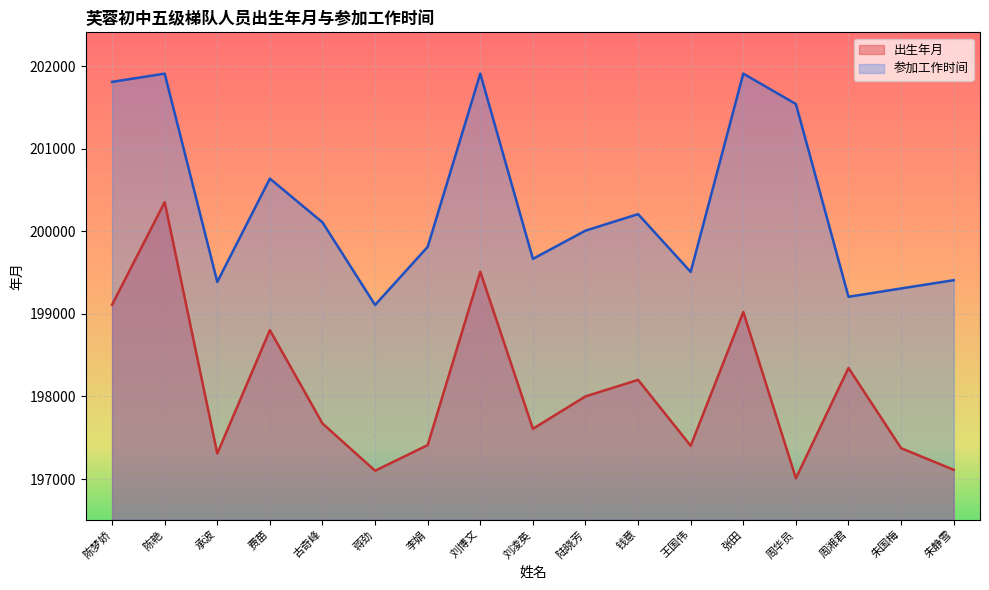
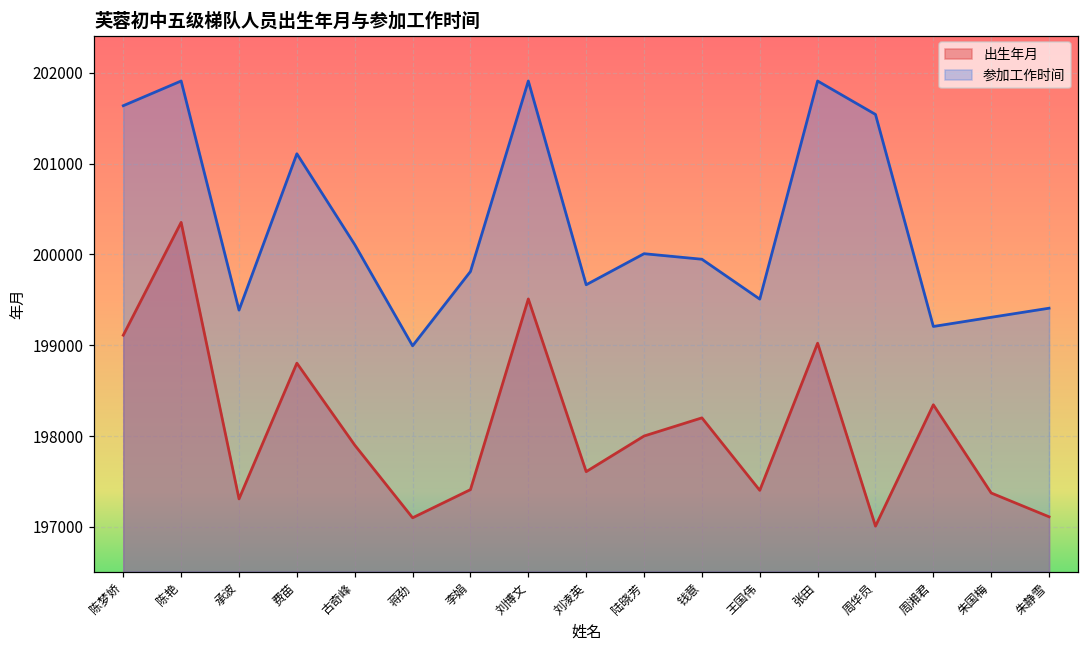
  {
    "出生年月": {
      "陈梦娇": 199100,
      "陈艳": 200400,
      "承波": 197300,
      "费苗": 198800,
-     "古奇峰": 197700,
+     "古奇峰": 197900,
      "蒋劲": 197100,
      "李娟": 197400,
      "刘博文": 199500,
      "刘凌英": 197600,
      "陆晓芳": 198000,
      "钱意": 198200,
      "王国伟": 197400,
      "张田": 199000,
      "周华员": 197000,
      "周湘君": 198300,
      "朱国梅": 197400,
      "朱静雪": 197100
    },
    "参加工作时间": {
-     "陈梦娇": 201800,
+     "陈梦娇": 201600,
      "陈艳": 201900,
      "承波": 199400,
-     "费苗": 200600,
+     "费苗": 201100,
      "古奇峰": 200100,
-     "蒋劲": 199100,
+     "蒋劲": 199000,
      "李娟": 199800,
      "刘博文": 201900,
      "刘凌英": 199700,
      "陆晓芳": 200000,
-     "钱意": 200200,
+     "钱意": 199900,
      "王国伟": 199500,
      "张田": 201900,
      "周华员": 201500,
      "周湘君": 199200,
      "朱国梅": 199300,
      "朱静雪": 199400
    }
  }
